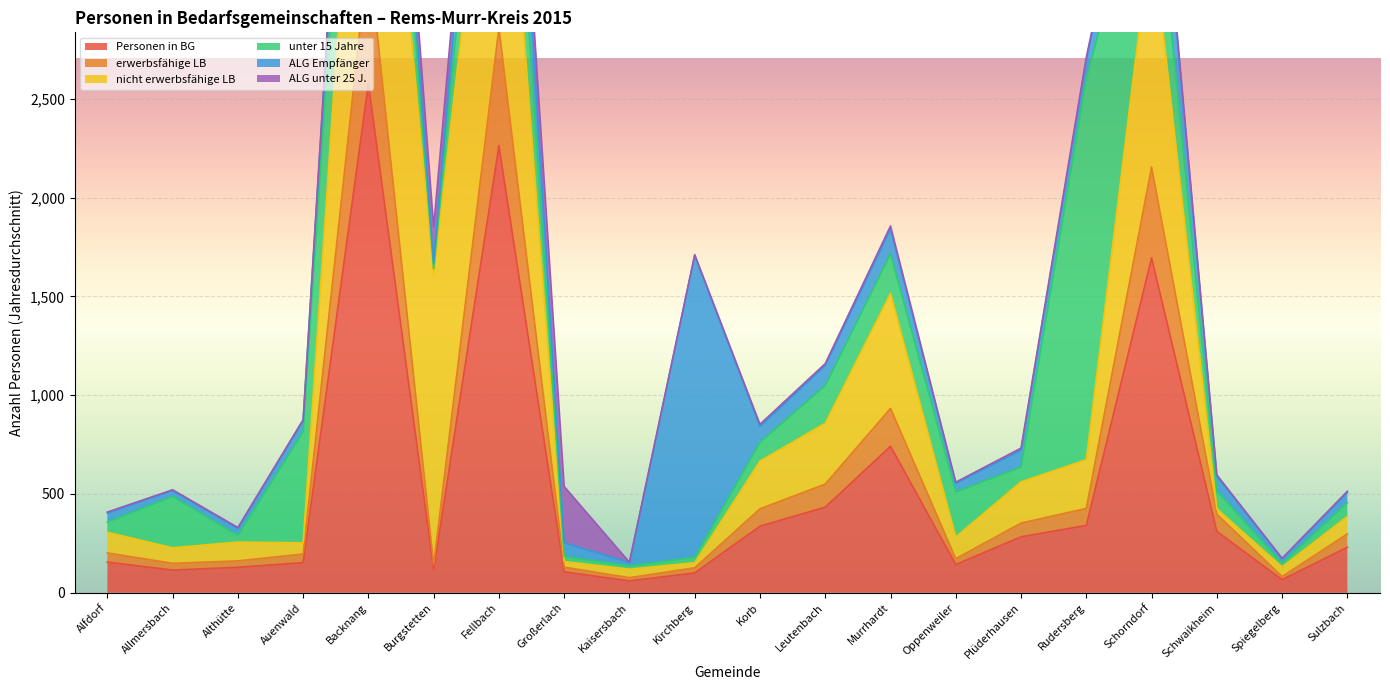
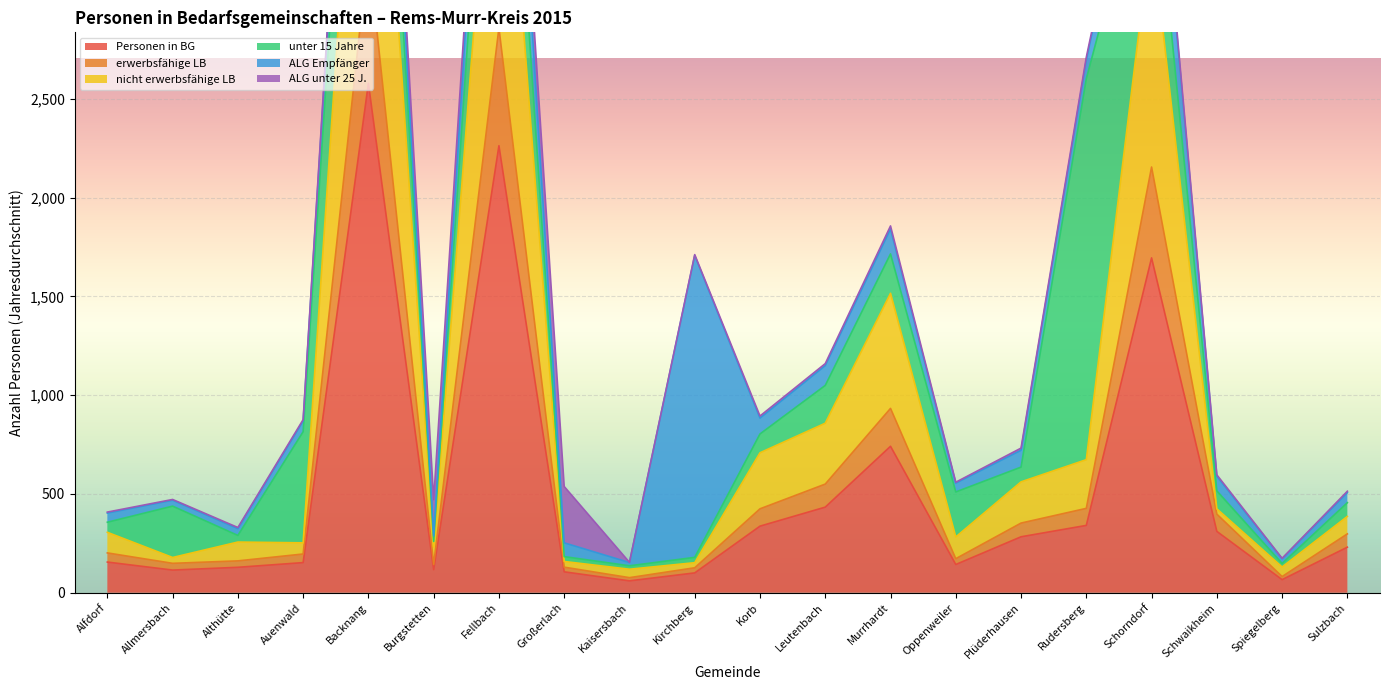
  {
    "nicht erwerbsfähige LB": {
      "Alfdorf": "100",
-     "Allmersbach": "80",
+     "Allmersbach": "30",
      "Althütte": "100",
      "Auenwald": "60",
-     "Burgstetten": "1,470",
+     "Burgstetten": "90",
      "Großerlach": "30",
      "Kaisersbach": "40",
      "Kirchberg": "30",
-     "Korb": "240",
+     "Korb": "280",
      "Leutenbach": "310",
      "Murrhardt": "580",
      "Oppenweiler": "110",
      "Plüderhausen": "210",
      "Rudersberg": "250",
      "Schwaikheim": "30",
      "Spiegelberg": "50",
      "Sulzbach": "90"
    },
    "unter 15 Jahre": {
      "Alfdorf": "50",
      "Allmersbach": "260",
      "Althütte": "30",
      "Auenwald": "560",
      "Burgstetten": "30",
      "Großerlach": "20",
      "Kaisersbach": "20",
      "Kirchberg": "30",
      "Korb": "100",
      "Leutenbach": "190",
      "Murrhardt": "200",
      "Oppenweiler": "230",
      "Plüderhausen": "70",
      "Rudersberg": "1,930",
      "Schwaikheim": "90",
      "Spiegelberg": "20",
      "Sulzbach": "70"
    },
    "ALG Empfänger": {
      "Burgstetten": "30",
      "Großerlach": "70",
      "Murrhardt": "130",
      "Rudersberg": "100"
    },
    "ALG unter 25 J.": {
      "Burgstetten": "180",
      "Großerlach": "290",
      "Murrhardt": "20",
      "Rudersberg": "10"
    }
  }
